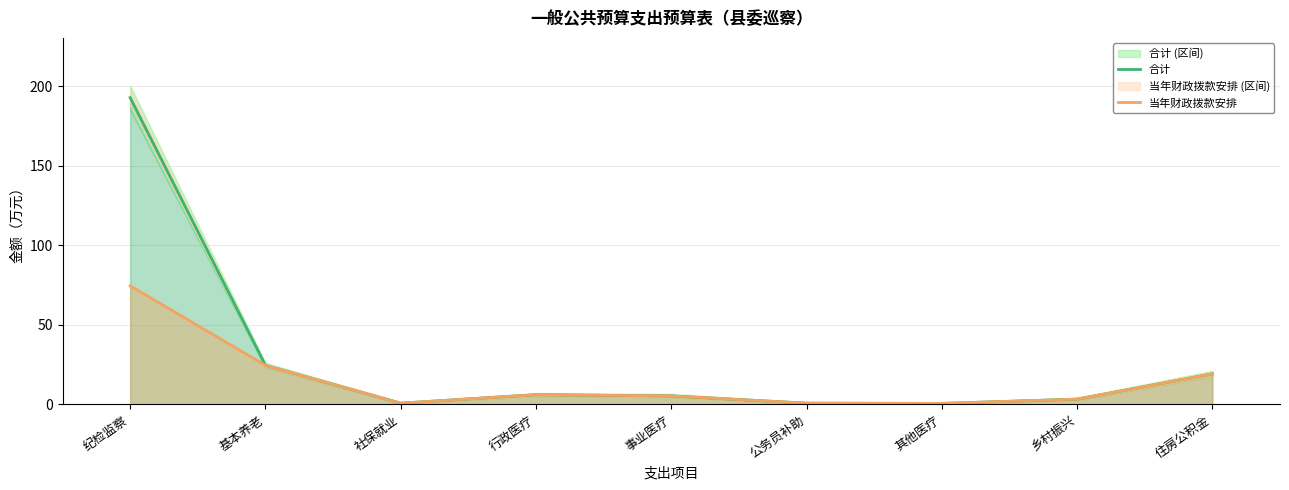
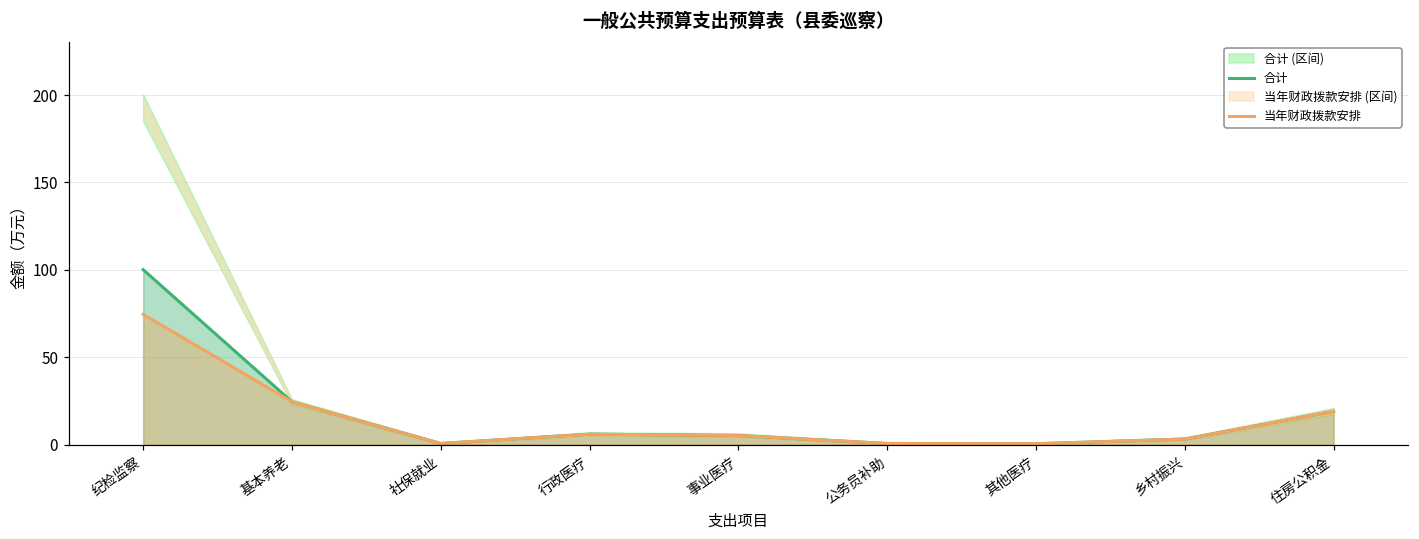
  {
    "合计": {
-     "纪检监察": 193
+     "纪检监察": 100
    },
    "当年财政拨款安排": {
      "纪检监察": 75
    }
  }
